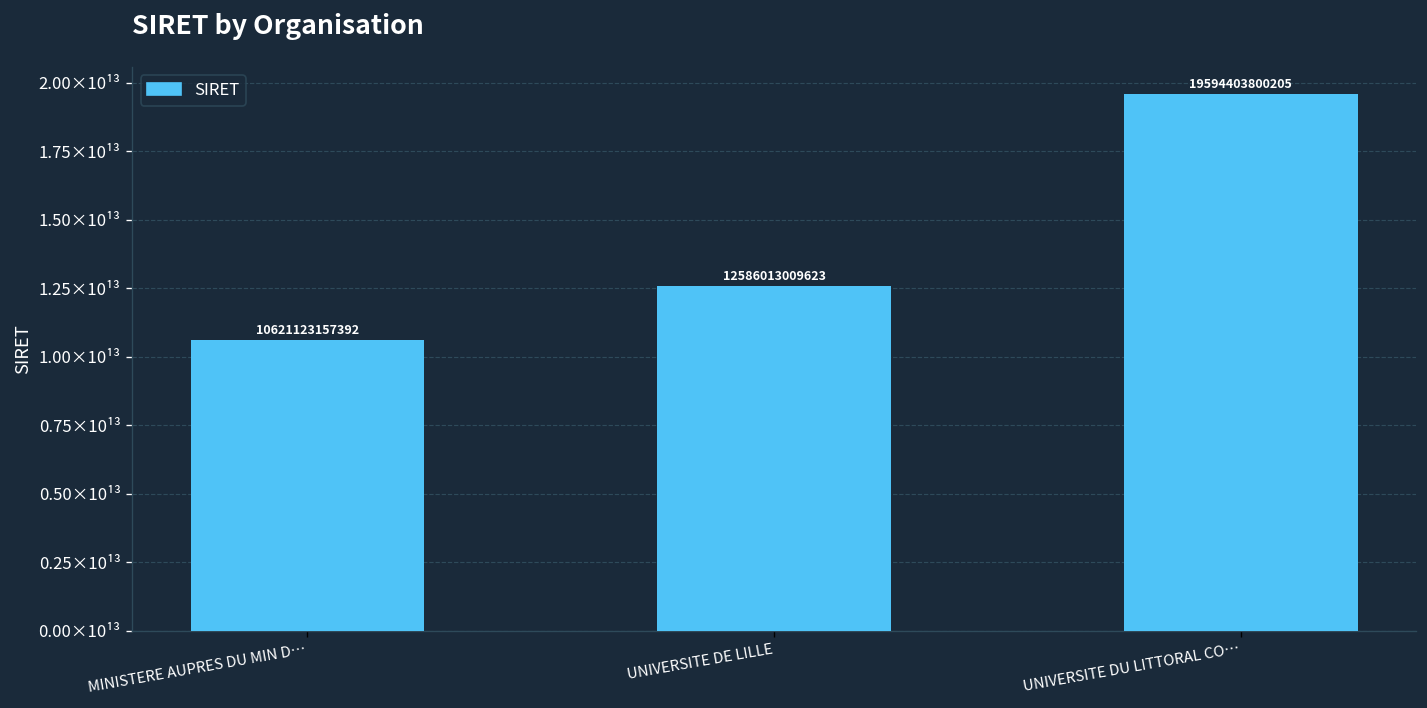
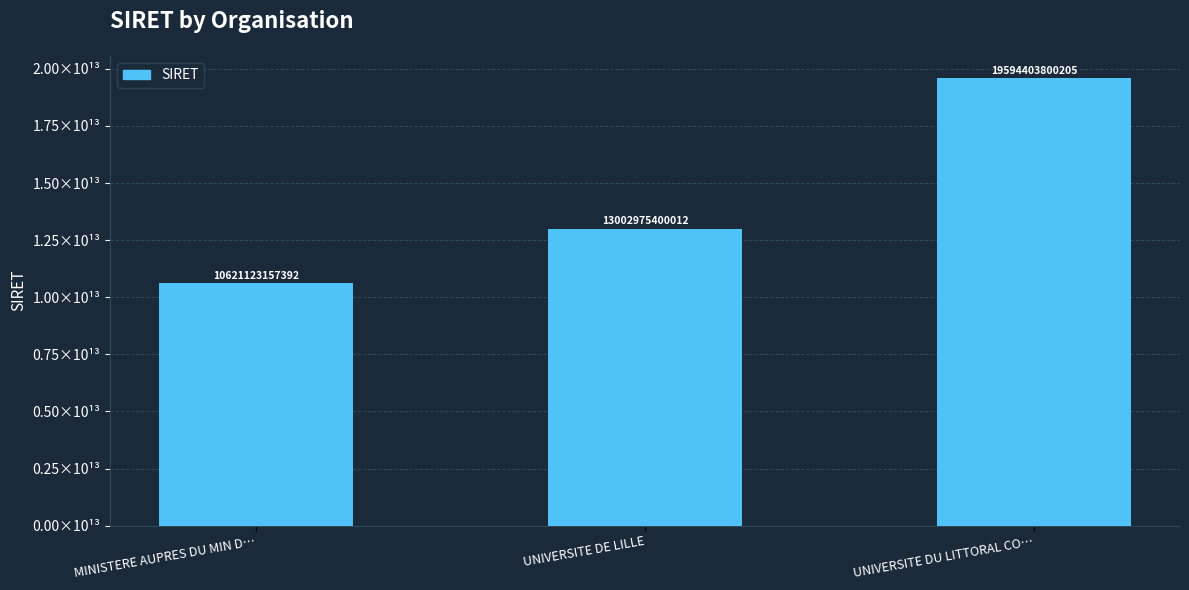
  {
    "MINISTERE AUPRES DU MIN D…": 10621123157392,
-   "UNIVERSITE DE LILLE": 12586013009623,
+   "UNIVERSITE DE LILLE": 13002975400012,
    "UNIVERSITE DU LITTORAL CO…": 19594403800205
  }
